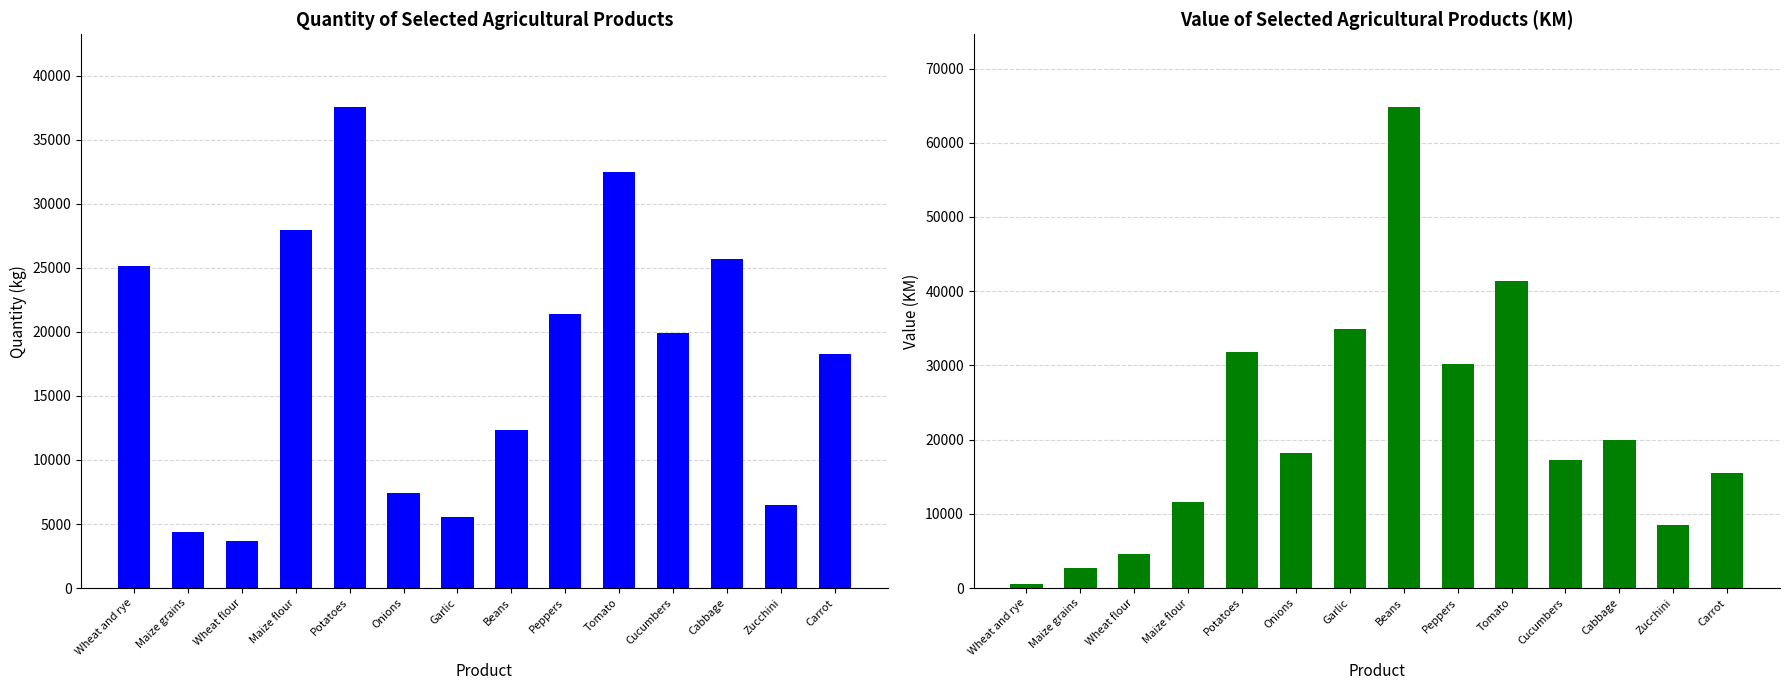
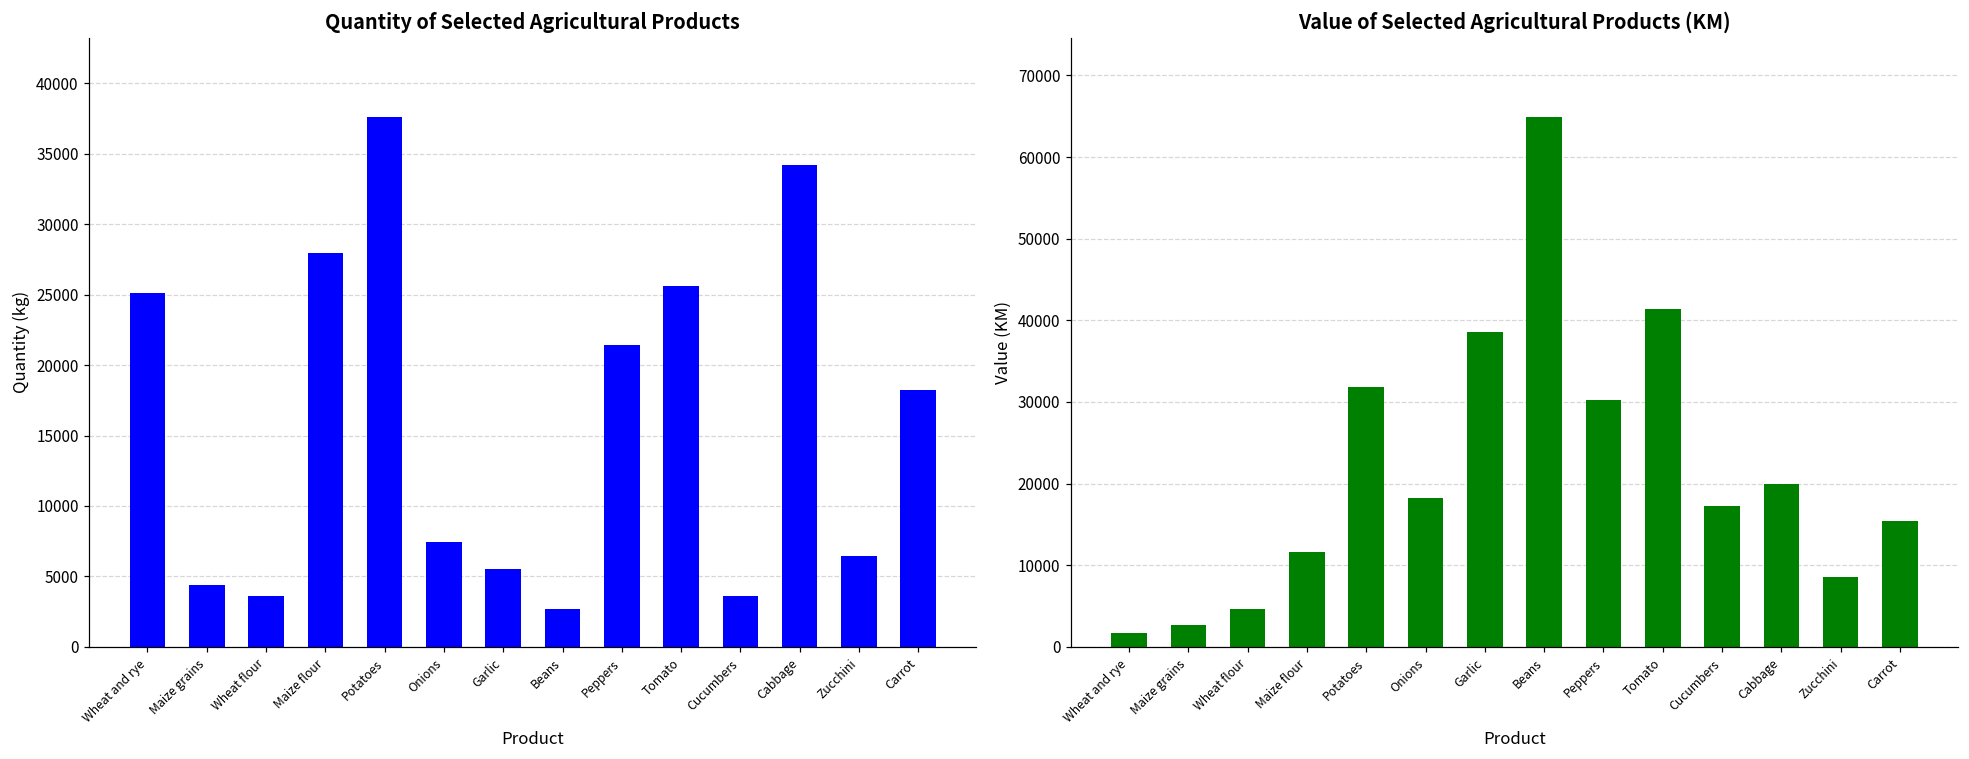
  {
    "Quantity of Selected Agricultural Products": {
      "Wheat and rye": 25200,
      "Maize grains": 4400,
      "Wheat flour": 3600,
      "Maize flour": 28000,
      "Potatoes": 37600,
      "Onions": 7500,
      "Garlic": 5600,
-     "Beans": 12300,
+     "Beans": 2700,
      "Peppers": 21400,
-     "Tomato": 32500,
-     "Cucumbers": 19900,
-     "Cabbage": 25700,
+     "Tomato": 25600,
+     "Cucumbers": 3600,
+     "Cabbage": 34200,
      "Zucchini": 6500,
      "Carrot": 18300
    },
    "Value of Selected Agricultural Products (KM)": {
-     "Wheat and rye": 1000,
+     "Wheat and rye": 2000,
      "Maize grains": 3000,
      "Wheat flour": 5000,
      "Maize flour": 12000,
      "Potatoes": 32000,
      "Onions": 18000,
-     "Garlic": 35000,
+     "Garlic": 39000,
      "Beans": 65000,
      "Peppers": 30000,
      "Tomato": 41000,
      "Cucumbers": 17000,
      "Cabbage": 20000,
      "Zucchini": 9000,
      "Carrot": 15000
    }
  }
